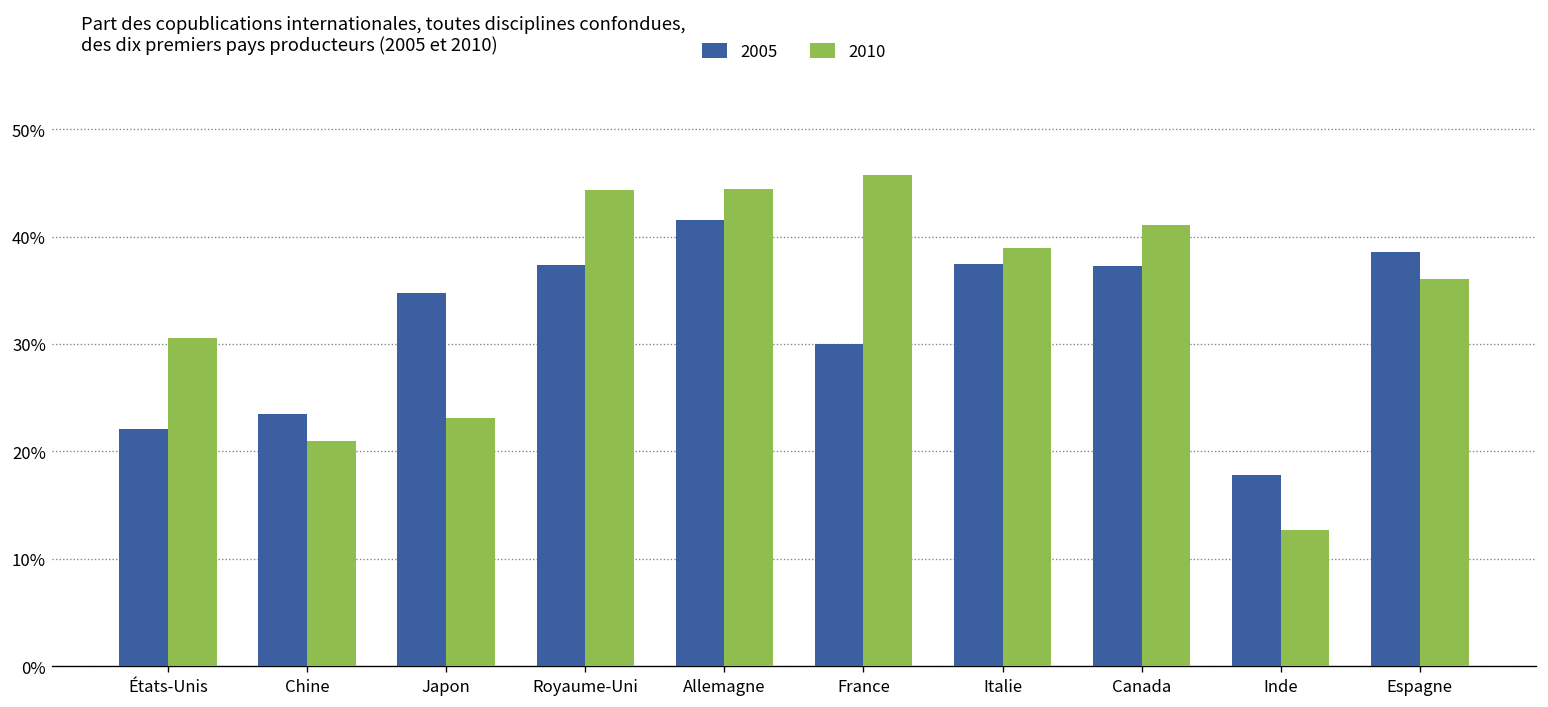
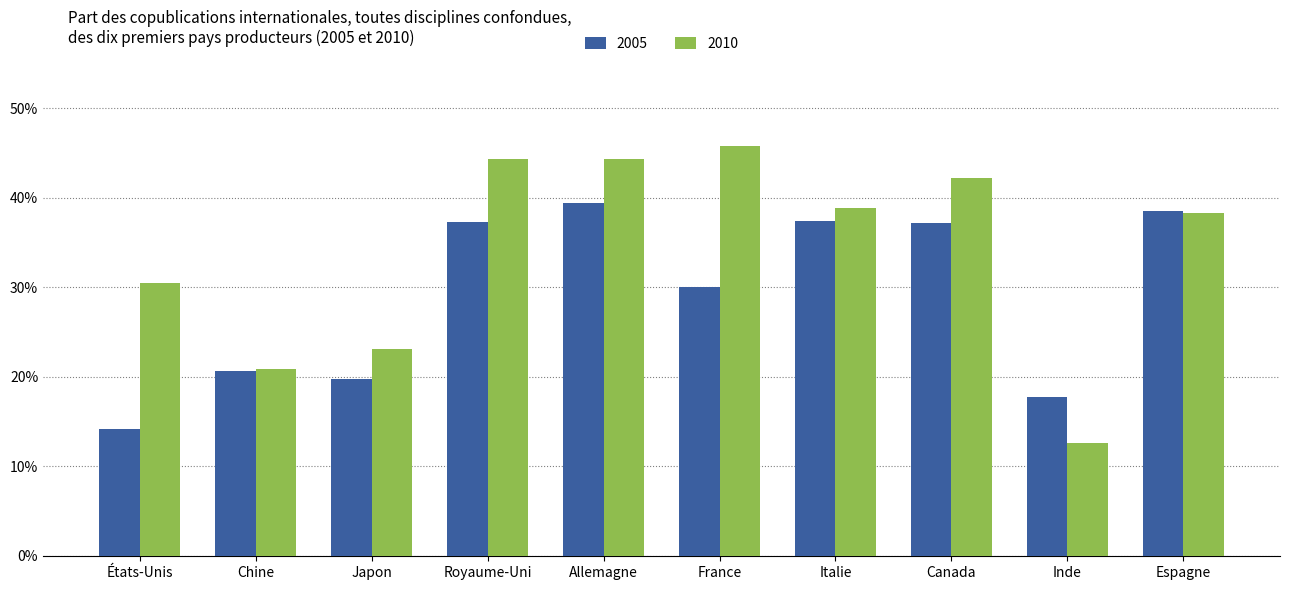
  {
    "2005": {
-     "États-Unis": "22%",
-     "Chine": "24%",
-     "Japon": "35%",
+     "États-Unis": "14%",
+     "Chine": "21%",
+     "Japon": "20%",
      "Royaume-Uni": "37%",
-     "Allemagne": "42%",
+     "Allemagne": "39%",
      "France": "30%",
      "Italie": "37%",
      "Canada": "37%",
      "Inde": "18%",
      "Espagne": "39%"
    },
    "2010": {
      "États-Unis": "31%",
      "Chine": "21%",
      "Japon": "23%",
      "Royaume-Uni": "44%",
      "Allemagne": "44%",
      "France": "46%",
      "Italie": "39%",
-     "Canada": "41%",
+     "Canada": "42%",
      "Inde": "13%",
-     "Espagne": "36%"
+     "Espagne": "38%"
    }
  }
